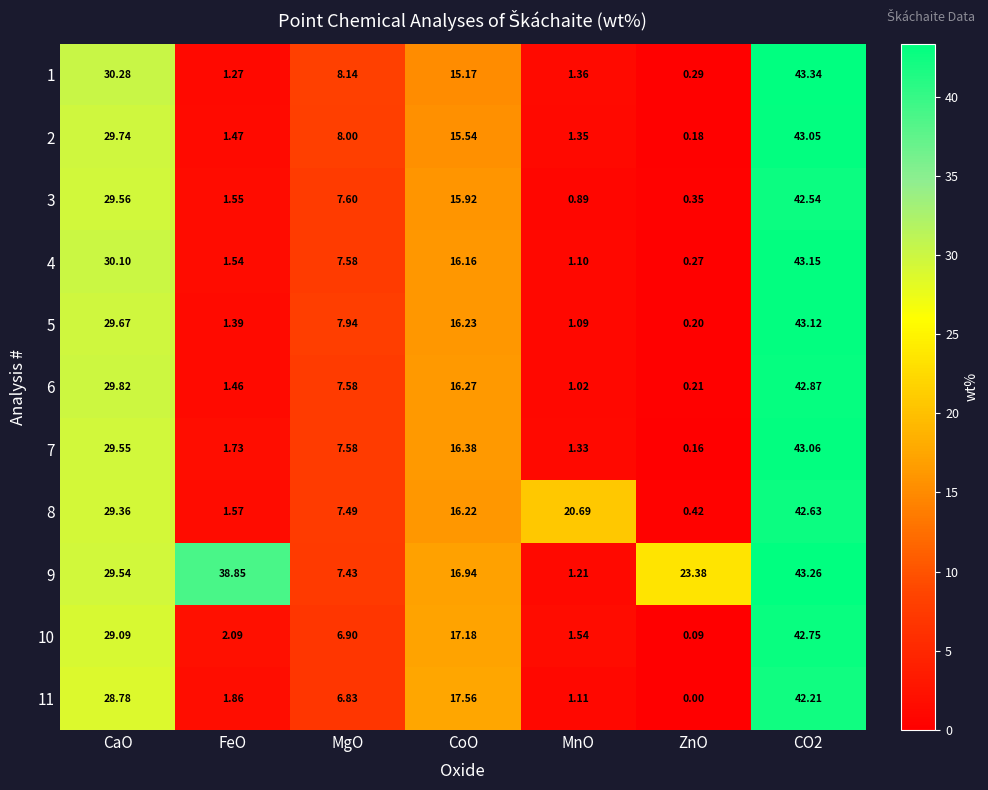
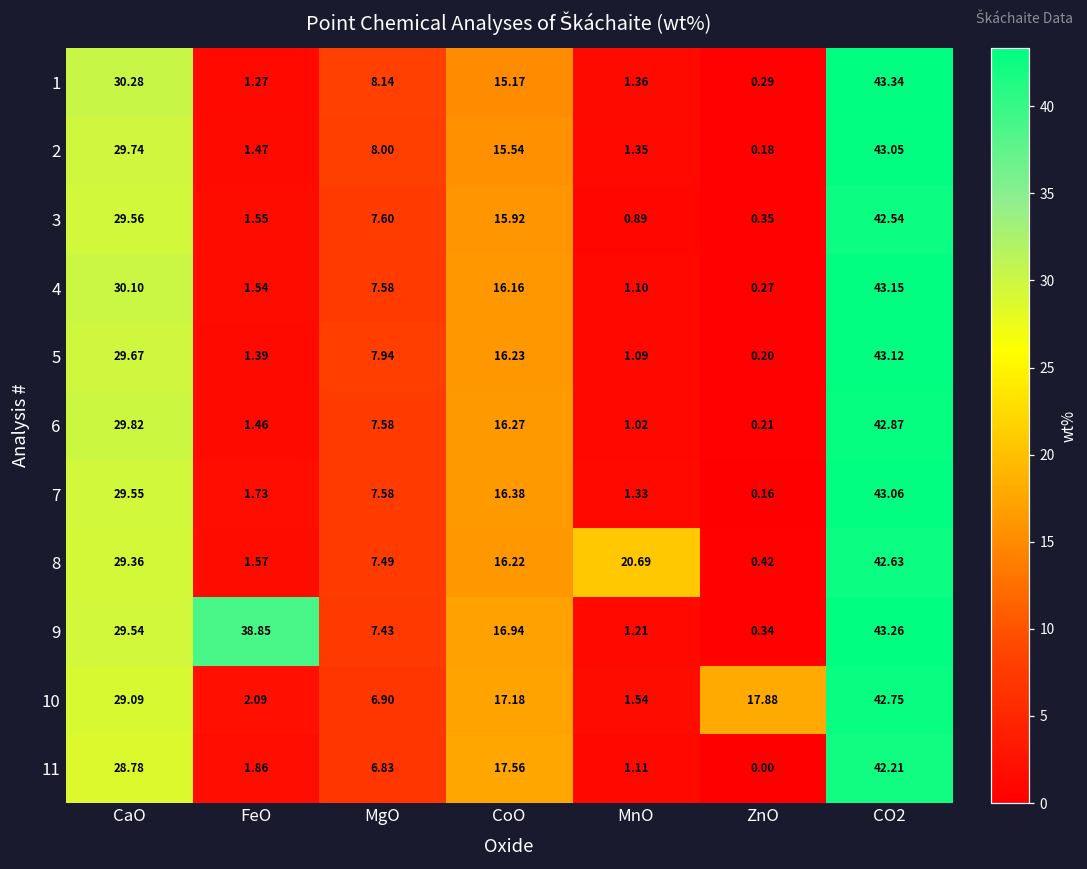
  {
    "1": {
      "CaO": 30.28,
      "FeO": 1.27,
      "MgO": 8.14,
      "CoO": 15.17,
      "MnO": 1.36,
      "ZnO": 0.29,
      "CO2": 43.34
    },
    "2": {
      "CaO": 29.74,
      "FeO": 1.47,
      "MgO": 8.00,
      "CoO": 15.54,
      "MnO": 1.35,
      "ZnO": 0.18,
      "CO2": 43.05
    },
    "3": {
      "CaO": 29.56,
      "FeO": 1.55,
      "MgO": 7.60,
      "CoO": 15.92,
      "MnO": 0.89,
      "ZnO": 0.35,
      "CO2": 42.54
    },
    "4": {
      "CaO": 30.10,
      "FeO": 1.54,
      "MgO": 7.58,
      "CoO": 16.16,
      "MnO": 1.10,
      "ZnO": 0.27,
      "CO2": 43.15
    },
    "5": {
      "CaO": 29.67,
      "FeO": 1.39,
      "MgO": 7.94,
      "CoO": 16.23,
      "MnO": 1.09,
      "ZnO": 0.20,
      "CO2": 43.12
    },
    "6": {
      "CaO": 29.82,
      "FeO": 1.46,
      "MgO": 7.58,
      "CoO": 16.27,
      "MnO": 1.02,
      "ZnO": 0.21,
      "CO2": 42.87
    },
    "7": {
      "CaO": 29.55,
      "FeO": 1.73,
      "MgO": 7.58,
      "CoO": 16.38,
      "MnO": 1.33,
      "ZnO": 0.16,
      "CO2": 43.06
    },
    "8": {
      "CaO": 29.36,
      "FeO": 1.57,
      "MgO": 7.49,
      "CoO": 16.22,
      "MnO": 20.69,
      "ZnO": 0.42,
      "CO2": 42.63
    },
    "9": {
      "CaO": 29.54,
      "FeO": 38.85,
      "MgO": 7.43,
      "CoO": 16.94,
      "MnO": 1.21,
-     "ZnO": 23.38,
+     "ZnO": 0.34,
      "CO2": 43.26
    },
    "10": {
      "CaO": 29.09,
      "FeO": 2.09,
      "MgO": 6.90,
      "CoO": 17.18,
      "MnO": 1.54,
-     "ZnO": 0.09,
+     "ZnO": 17.88,
      "CO2": 42.75
    },
    "11": {
      "CaO": 28.78,
      "FeO": 1.86,
      "MgO": 6.83,
      "CoO": 17.56,
      "MnO": 1.11,
      "ZnO": 0.00,
      "CO2": 42.21
    }
  }
